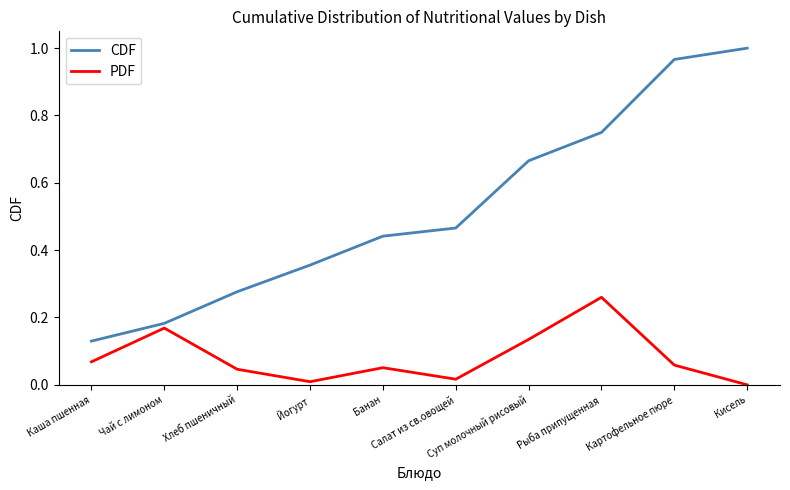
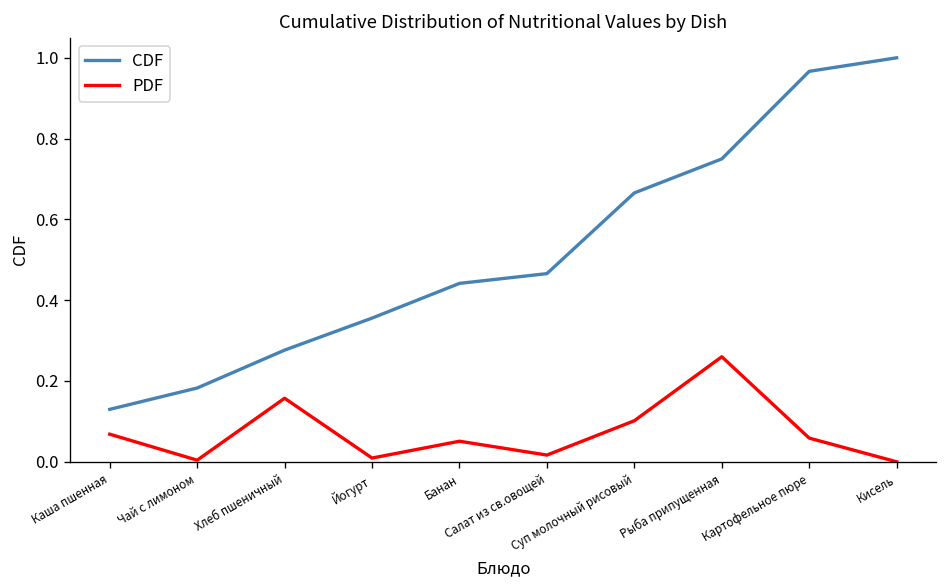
  {
    "CDF": {
      "Каша пшенная": 0.13,
      "Чай с лимоном": 0.18,
      "Хлеб пшеничный": 0.28,
      "Йогурт": 0.36,
      "Банан": 0.44,
      "Салат из св.овощей": 0.47,
      "Суп молочный рисовый": 0.67,
      "Рыба припущенная": 0.75,
      "Картофельное пюре": 0.97,
      "Кисель": 1.00
    },
    "PDF": {
      "Каша пшенная": 0.07,
-     "Чай с лимоном": 0.17,
-     "Хлеб пшеничный": 0.05,
+     "Чай с лимоном": 0.00,
+     "Хлеб пшеничный": 0.16,
      "Йогурт": 0.01,
      "Банан": 0.05,
      "Салат из св.овощей": 0.02,
-     "Суп молочный рисовый": 0.13,
+     "Суп молочный рисовый": 0.10,
      "Рыба припущенная": 0.26,
      "Картофельное пюре": 0.06,
      "Кисель": 0.00
    }
  }
